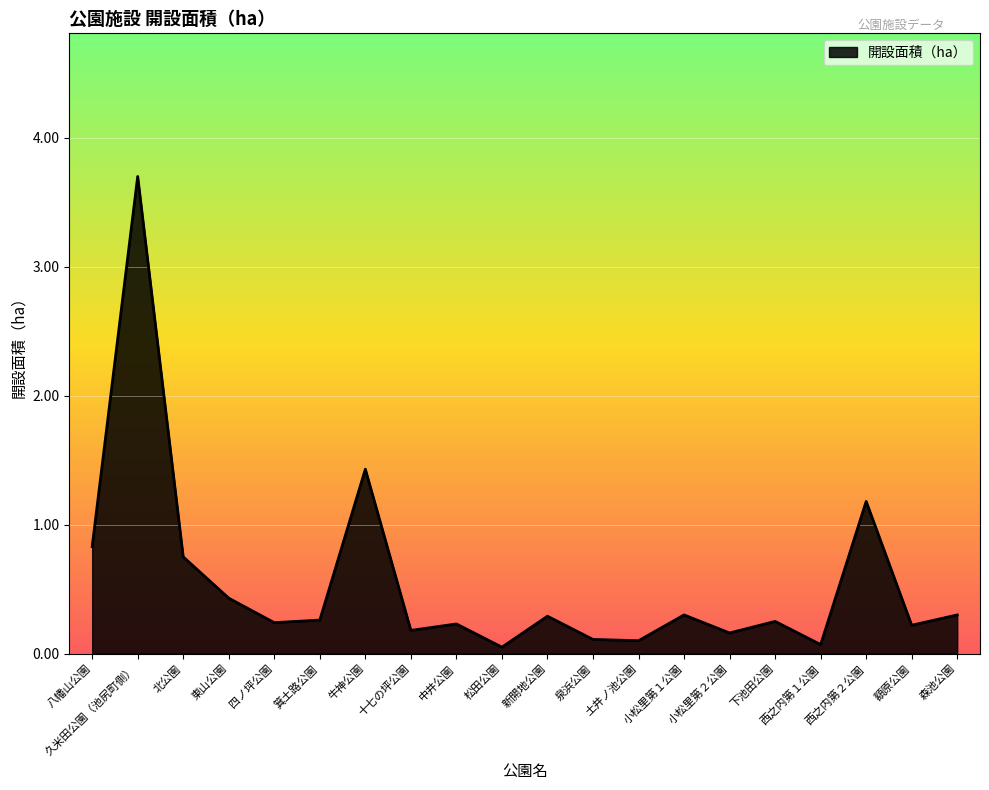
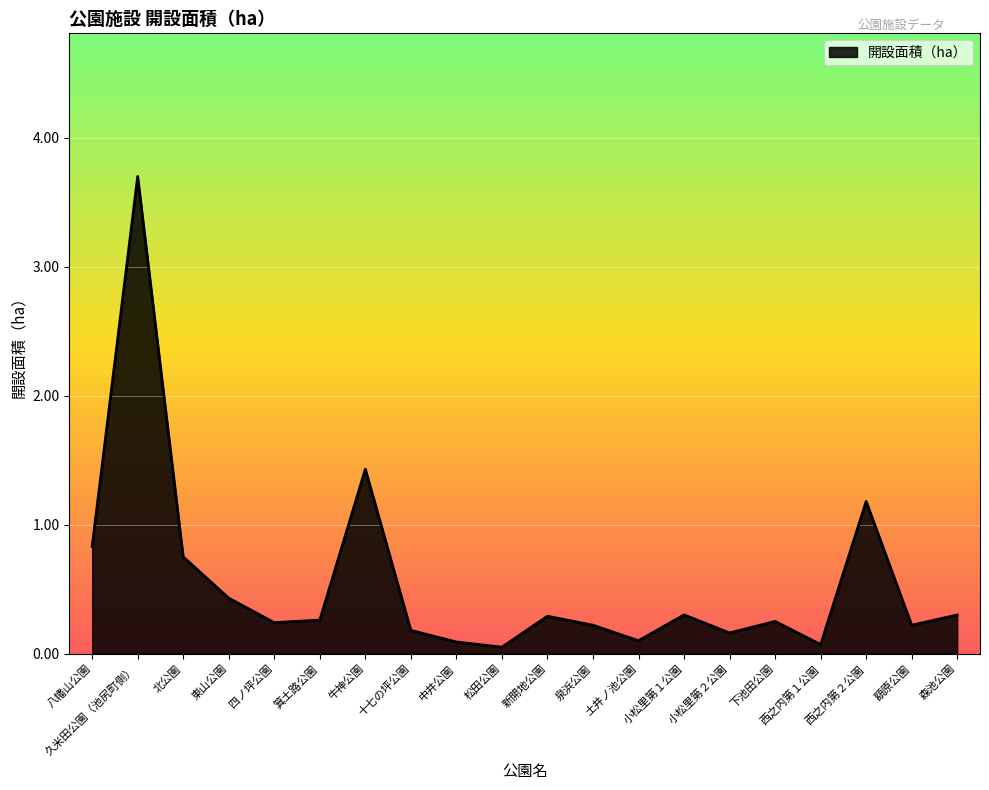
  {
    "八幡山公園": 0.83,
    "久米田公園（池尻町側）": 3.70,
    "北公園": 0.75,
    "東山公園": 0.43,
    "四ノ坪公園": 0.24,
    "箕土路公園": 0.26,
    "牛神公園": 1.43,
    "十七の坪公園": 0.18,
-   "中井公園": 0.23,
+   "中井公園": 0.09,
    "松田公園": 0.05,
    "新開地公園": 0.29,
-   "泉浜公園": 0.11,
+   "泉浜公園": 0.22,
    "土井ノ池公園": 0.10,
    "小松里第１公園": 0.30,
    "小松里第２公園": 0.16,
    "下池田公園": 0.25,
    "西之内第１公園": 0.07,
    "西之内第２公園": 1.18,
    "額原公園": 0.22,
    "森池公園": 0.30
  }
